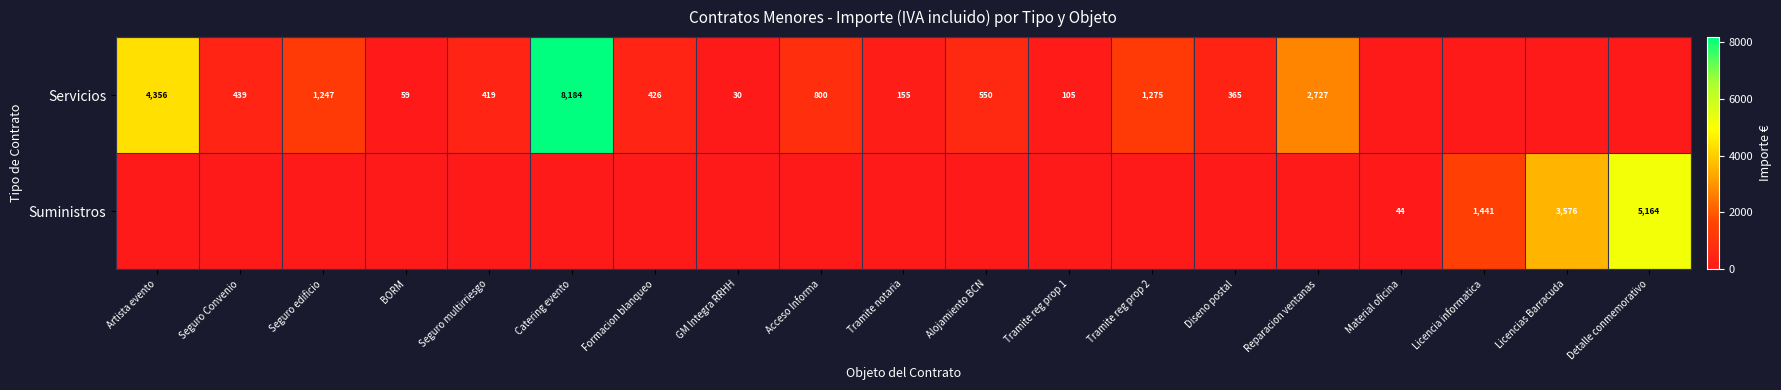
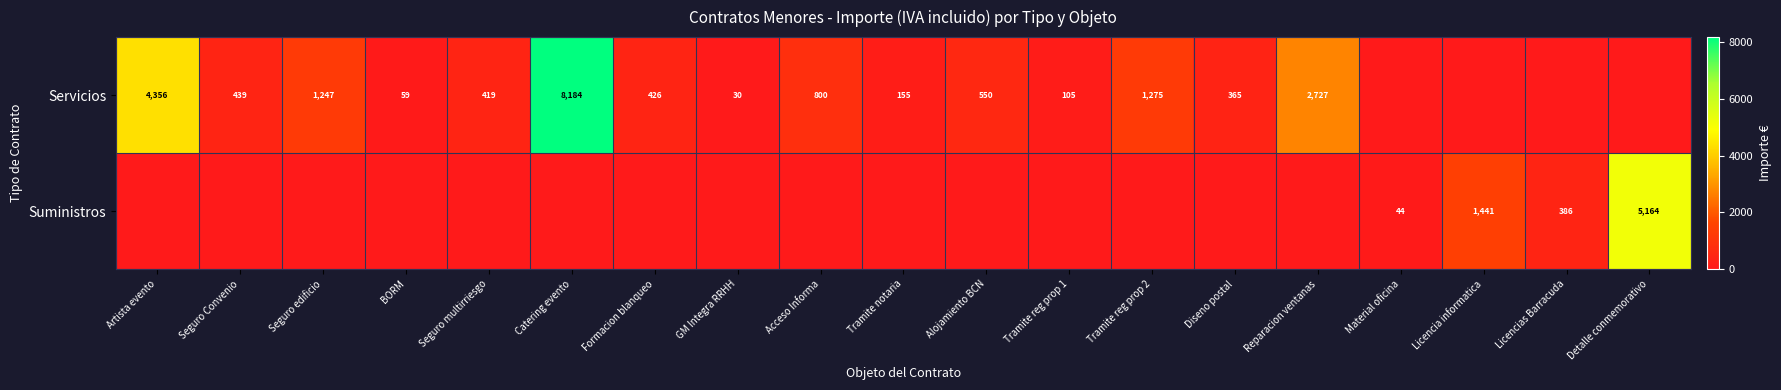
  {
    "Servicios": {
      "Artista evento": "4,356",
      "Seguro Convenio": "439",
      "Seguro edificio": "1,247",
      "BORM": "59",
      "Seguro multirriesgo": "419",
      "Catering evento": "8,184",
      "Formacion blanqueo": "426",
      "GM Integra RRHH": "30",
      "Acceso Informa": "800",
      "Tramite notaria": "155",
      "Alojamiento BCN": "550",
      "Tramite reg prop 1": "105",
      "Tramite reg prop 2": "1,275",
      "Diseno postal": "365",
      "Reparacion ventanas": "2,727"
    },
    "Suministros": {
      "Material oficina": "44",
      "Licencia informatica": "1,441",
-     "Licencias Barracuda": "3,576",
+     "Licencias Barracuda": "386",
      "Detalle conmemorativo": "5,164"
    }
  }
